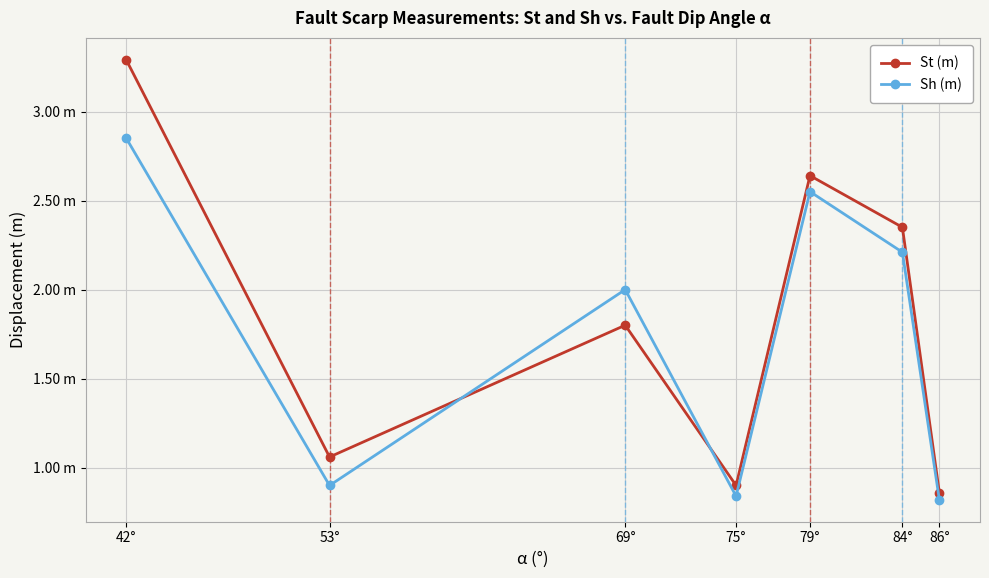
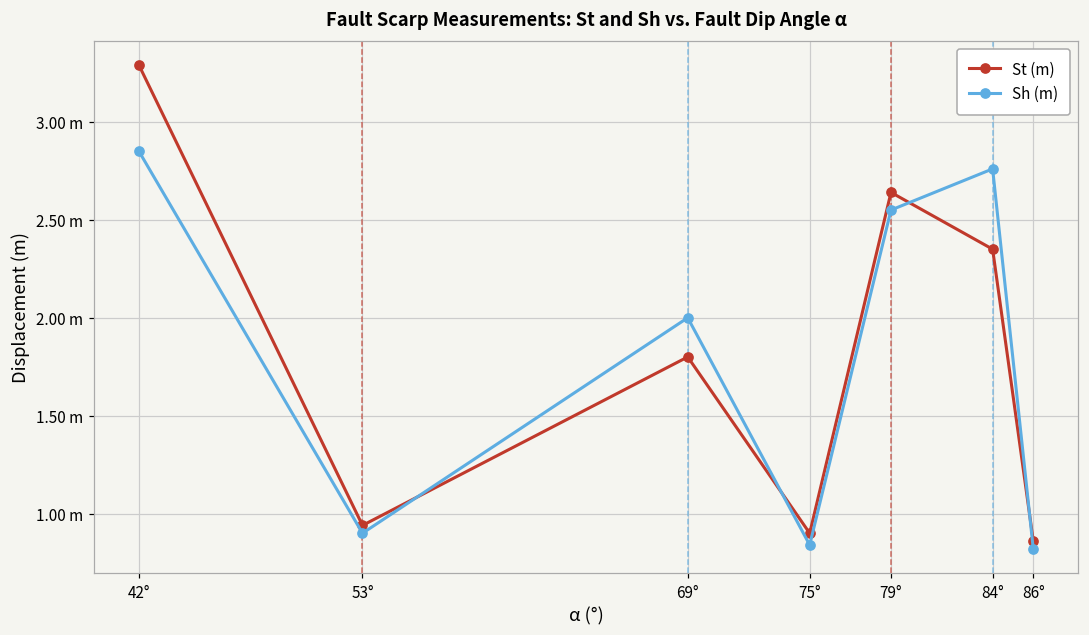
  {
    "St (m)": {
      "42°": "3.29 m",
-     "53°": "1.06 m",
+     "53°": "0.94 m",
      "69°": "1.80 m",
      "75°": "0.90 m",
      "79°": "2.64 m",
      "84°": "2.35 m",
      "86°": "0.86 m"
    },
    "Sh (m)": {
      "42°": "2.85 m",
      "53°": "0.90 m",
      "69°": "2.00 m",
      "75°": "0.84 m",
      "79°": "2.55 m",
-     "84°": "2.21 m",
+     "84°": "2.76 m",
      "86°": "0.82 m"
    }
  }
